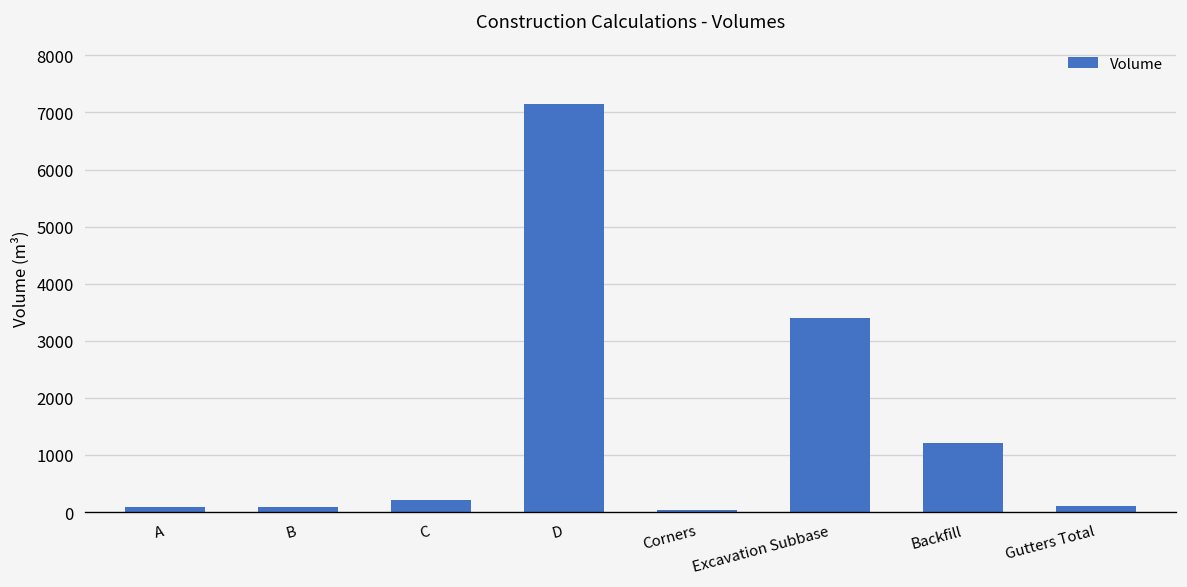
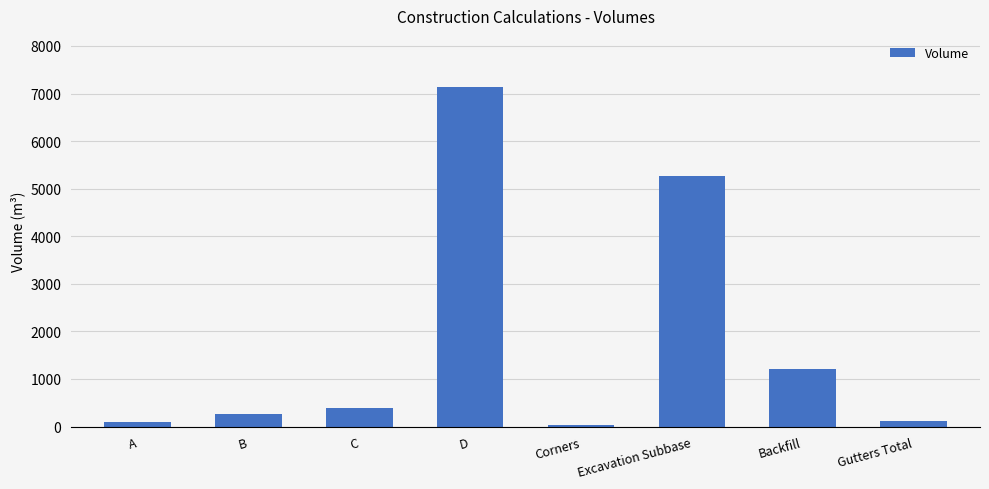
  {
    "A": 100,
-   "B": 100,
-   "C": 200,
+   "B": 300,
+   "C": 400,
    "D": 7100,
-   "Excavation Subbase": 3400,
+   "Excavation Subbase": 5300,
    "Backfill": 1200,
    "Gutters Total": 100
  }
